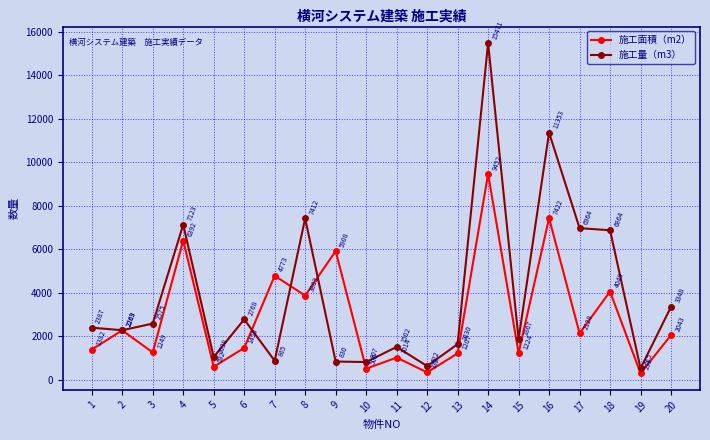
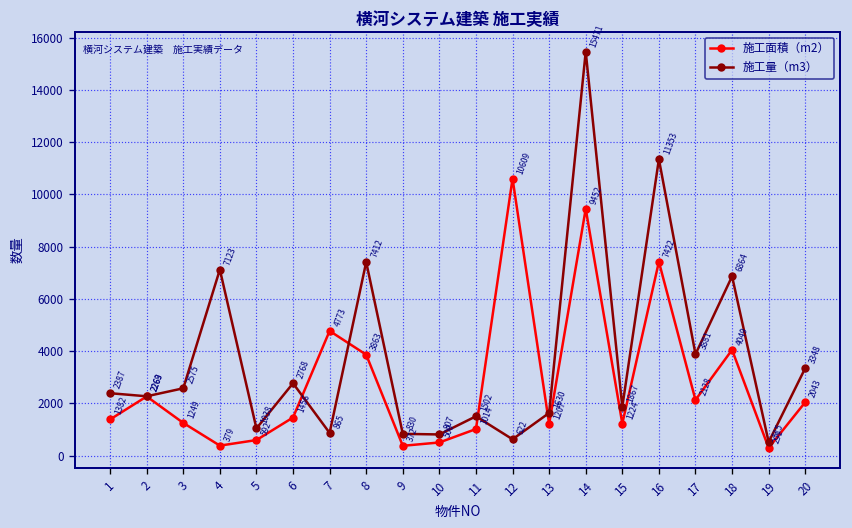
  {
    "施工面積（m2）": {
      "1": 1382,
      "3": 1249,
-     "4": 6392,
+     "4": 379,
      "6": 1456,
      "7": 4773,
      "8": 3863,
-     "9": 5908,
-     "12": 332,
+     "9": 372,
+     "12": 10609,
      "14": 9452,
      "16": 7422,
      "17": 2128,
      "18": 4049,
      "20": 2043
    },
    "施工量（m3）": {
      "1": 2387,
      "3": 2575,
      "4": 7123,
      "6": 2768,
      "7": 865,
      "8": 7412,
      "9": 830,
      "14": 15471,
      "16": 11353,
-     "17": 6964,
+     "17": 3881,
      "18": 6864,
      "20": 3348
    }
  }
